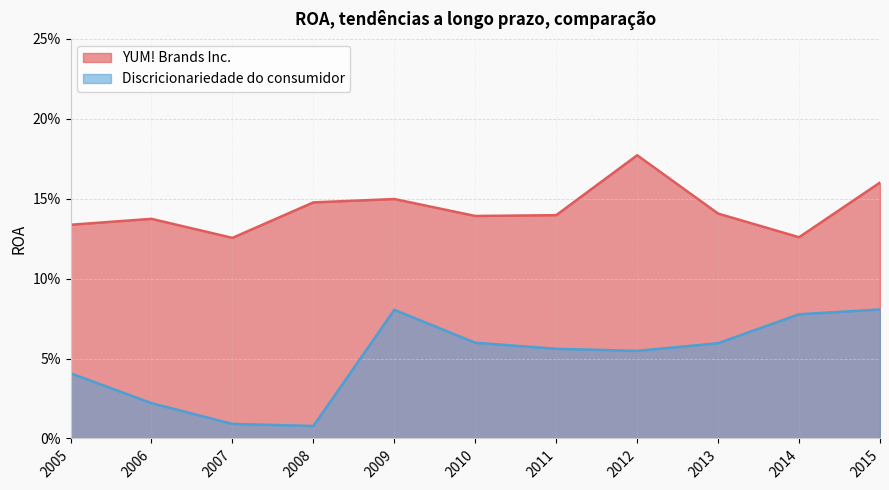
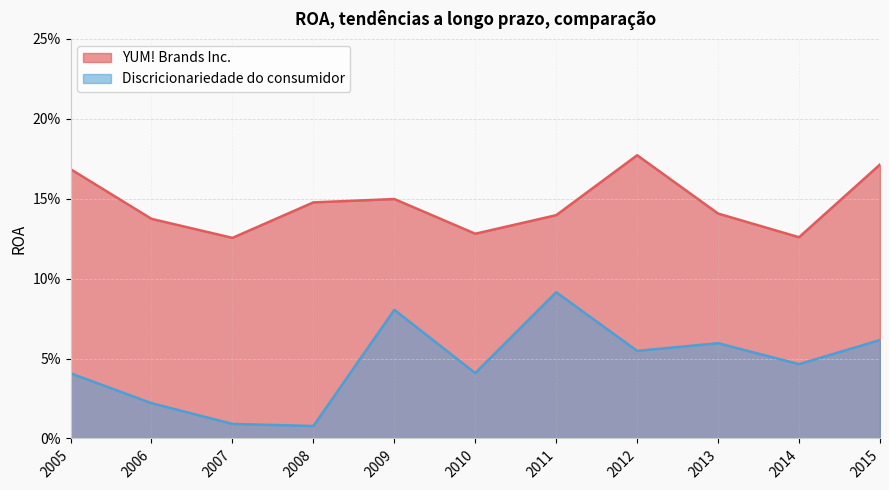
  {
    "YUM! Brands Inc.": {
-     "2005": "13.4%",
+     "2005": "16.9%",
      "2006": "13.7%",
      "2007": "12.6%",
      "2008": "14.8%",
      "2009": "15.0%",
-     "2010": "13.9%",
+     "2010": "12.8%",
      "2011": "14.0%",
      "2012": "17.7%",
      "2013": "14.1%",
      "2014": "12.6%",
-     "2015": "16.0%"
+     "2015": "17.1%"
    },
    "Discricionariedade do consumidor": {
      "2005": "4.1%",
      "2006": "2.2%",
      "2007": "0.9%",
      "2008": "0.8%",
      "2009": "8.1%",
-     "2010": "6.0%",
-     "2011": "5.6%",
+     "2010": "4.1%",
+     "2011": "9.2%",
      "2012": "5.5%",
      "2013": "6.0%",
-     "2014": "7.8%",
-     "2015": "8.1%"
+     "2014": "4.7%",
+     "2015": "6.2%"
    }
  }
